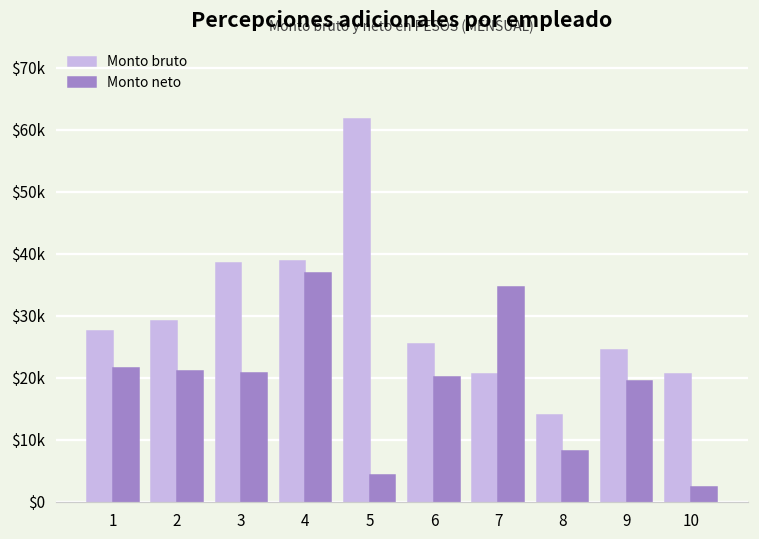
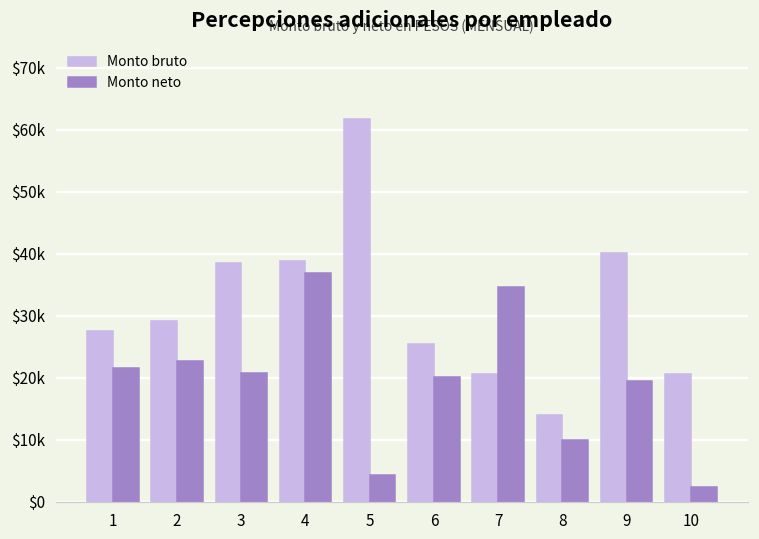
  {
    "Monto bruto": {
      "1": "$28000",
      "2": "$29000",
      "3": "$38000",
      "4": "$39000",
      "5": "$62000",
      "6": "$25000",
      "7": "$21000",
      "8": "$14000",
-     "9": "$25000",
+     "9": "$40000",
      "10": "$21000"
    },
    "Monto neto": {
      "1": "$22000",
-     "2": "$21000",
+     "2": "$23000",
      "3": "$21000",
      "4": "$37000",
      "5": "$4000",
      "6": "$20000",
      "7": "$35000",
-     "8": "$8000",
+     "8": "$10000",
      "9": "$19000",
      "10": "$2000"
    }
  }
